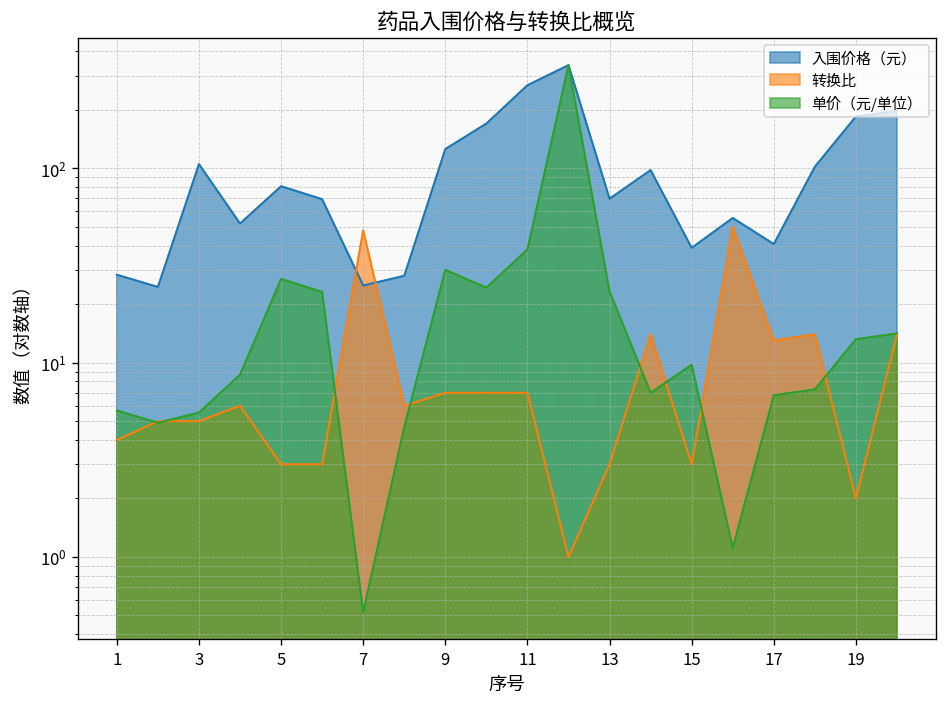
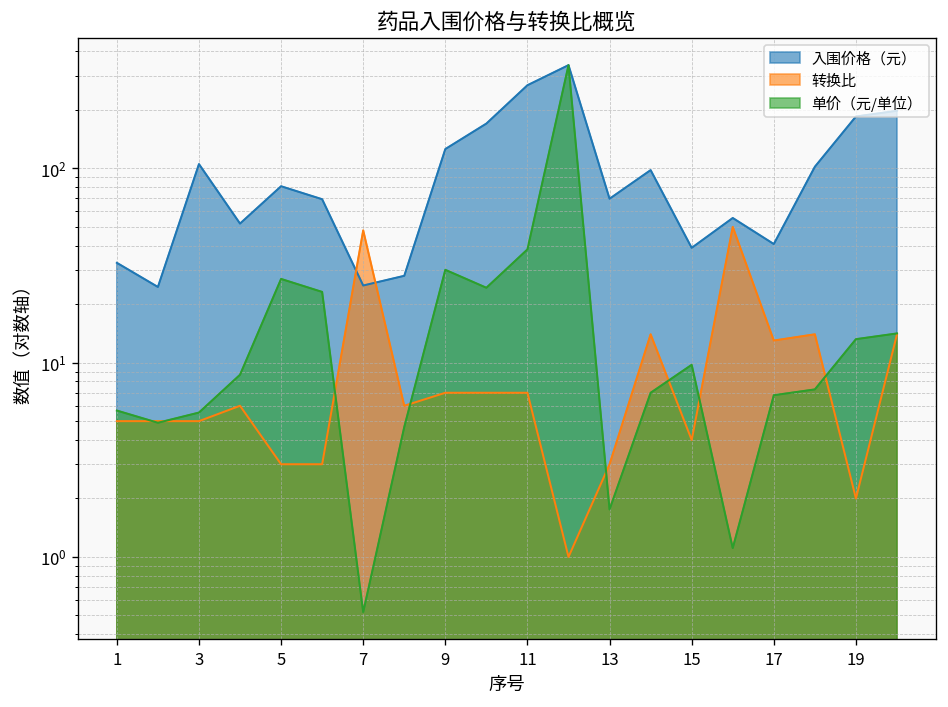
  {
    "入围价格（元）": {
-     "1": 28,
+     "1": 33,
      "3": 110,
      "5": 80,
      "7": 25,
      "9": 130,
      "11": 270,
      "13": 70,
      "15": 39,
      "17": 41
    },
    "转换比": {
-     "1": 4,
+     "1": 5,
      "3": 5,
      "5": 3,
      "7": 48,
      "9": 7,
      "11": 7,
      "13": 3,
-     "15": 3,
+     "15": 4,
      "17": 13,
      "19": 2
    },
    "单价（元/单位）": {
      "1": 5.7,
      "3": 5.5,
      "5": 27,
      "7": 0.52,
      "9": 30,
      "11": 38,
-     "13": 23,
+     "13": 1.8,
      "15": 10,
      "17": 6.8,
      "19": 13
    }
  }
